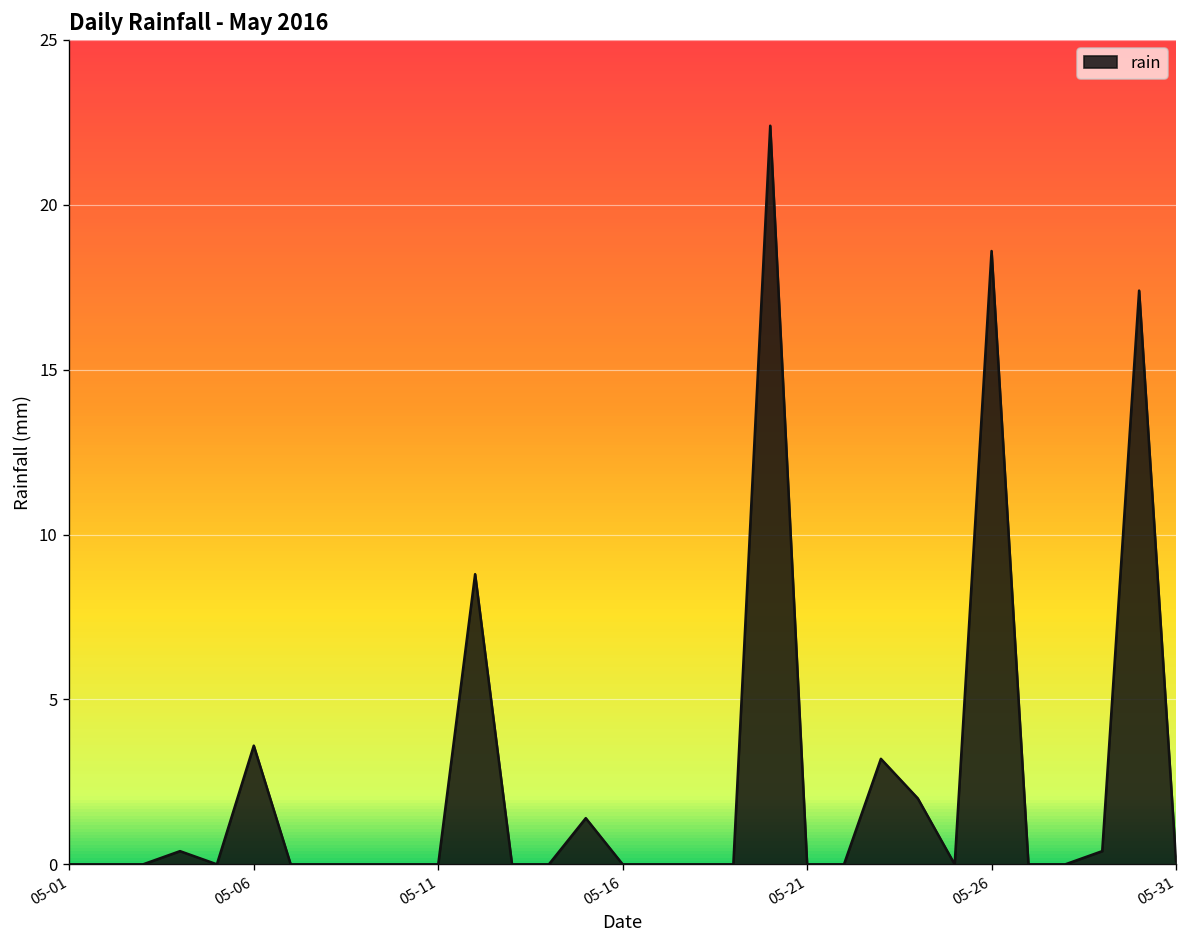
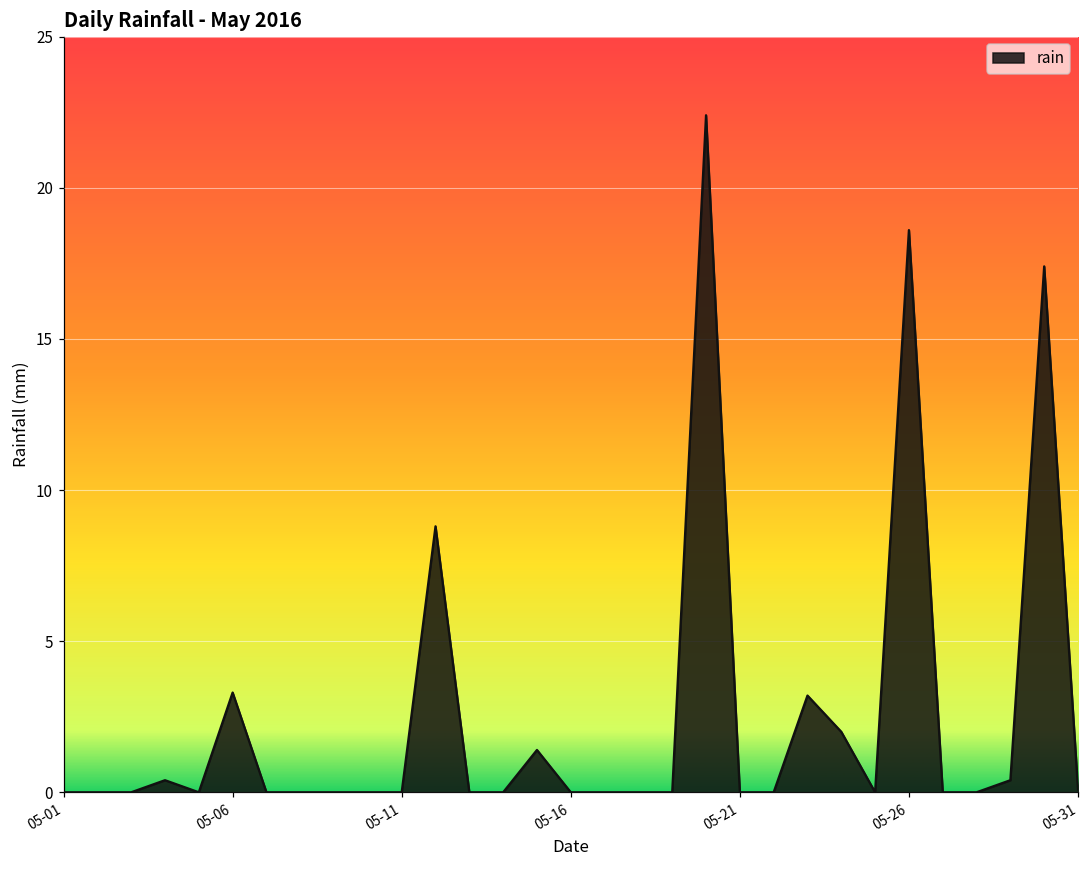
  {
    "05-01": 0.0,
-   "05-06": 3.6,
+   "05-06": 3.3,
    "05-11": 0.0,
    "05-16": 0.0,
    "05-21": 0.0,
    "05-26": 18.6,
    "05-31": 0.1
  }
